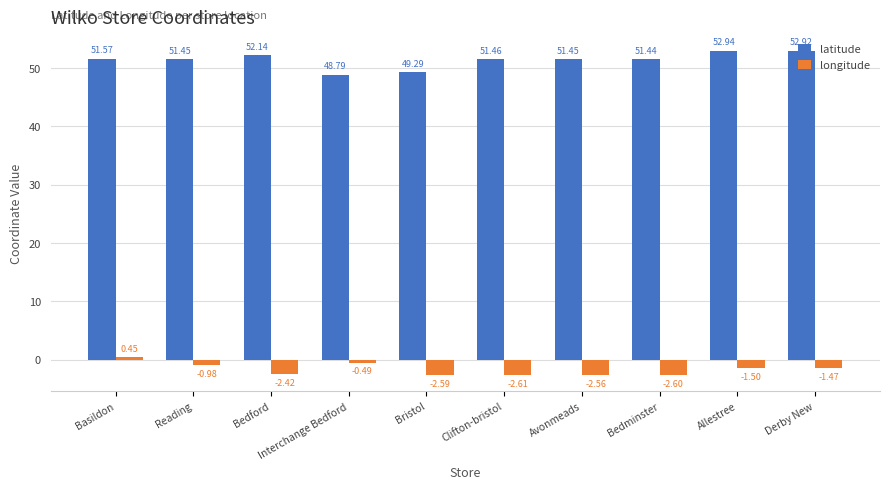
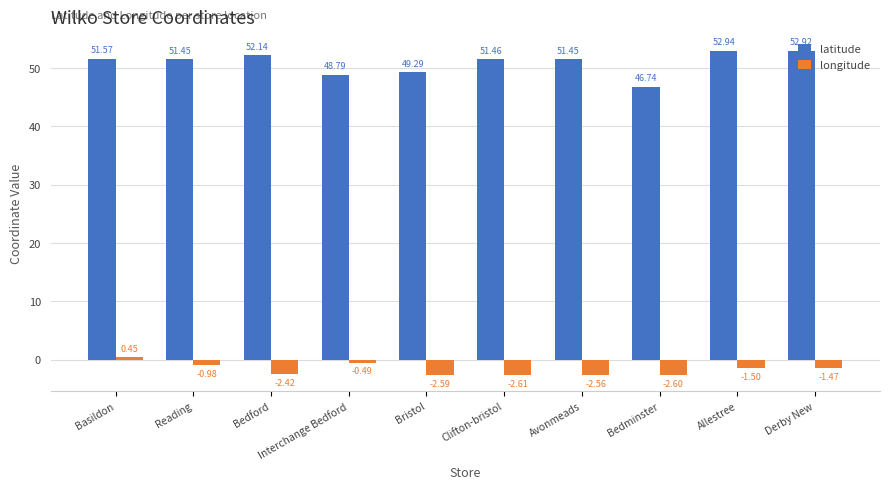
  {
    "latitude": {
      "Basildon": 51.57,
      "Reading": 51.45,
      "Bedford": 52.14,
      "Interchange Bedford": 48.79,
      "Bristol": 49.29,
      "Clifton-bristol": 51.46,
      "Avonmeads": 51.45,
-     "Bedminster": 51.44,
+     "Bedminster": 46.74,
      "Allestree": 52.94,
      "Derby New": 52.92
    },
    "longitude": {
      "Basildon": 0.45,
      "Reading": -0.98,
      "Bedford": -2.42,
      "Interchange Bedford": -0.49,
      "Bristol": -2.59,
      "Clifton-bristol": -2.61,
      "Avonmeads": -2.56,
      "Bedminster": -2.60,
      "Allestree": -1.50,
      "Derby New": -1.47
    }
  }
